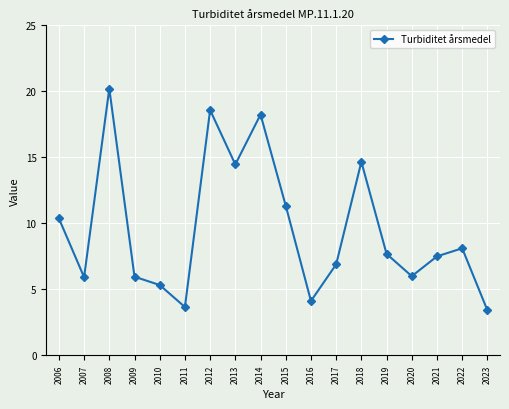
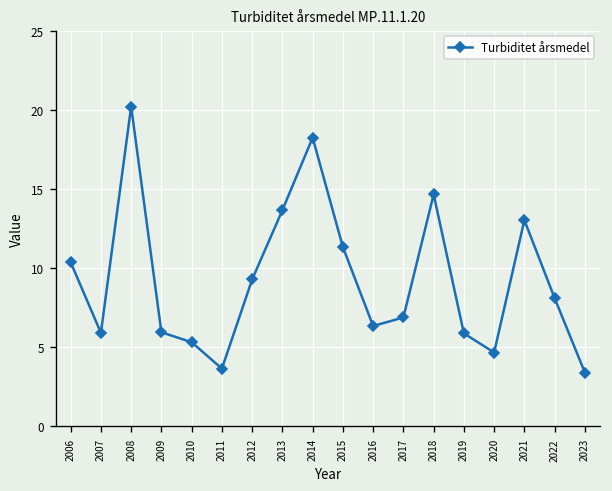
  {
    "2006": 10.4,
    "2007": 5.9,
    "2008": 20.2,
    "2009": 5.9,
    "2010": 5.3,
    "2011": 3.7,
-   "2012": 18.6,
-   "2013": 14.5,
+   "2012": 9.3,
+   "2013": 13.7,
    "2014": 18.2,
    "2015": 11.3,
-   "2016": 4.1,
+   "2016": 6.3,
    "2017": 6.9,
    "2018": 14.7,
-   "2019": 7.7,
-   "2020": 6.0,
-   "2021": 7.5,
+   "2019": 5.9,
+   "2020": 4.7,
+   "2021": 13.0,
    "2022": 8.1,
    "2023": 3.4
  }
